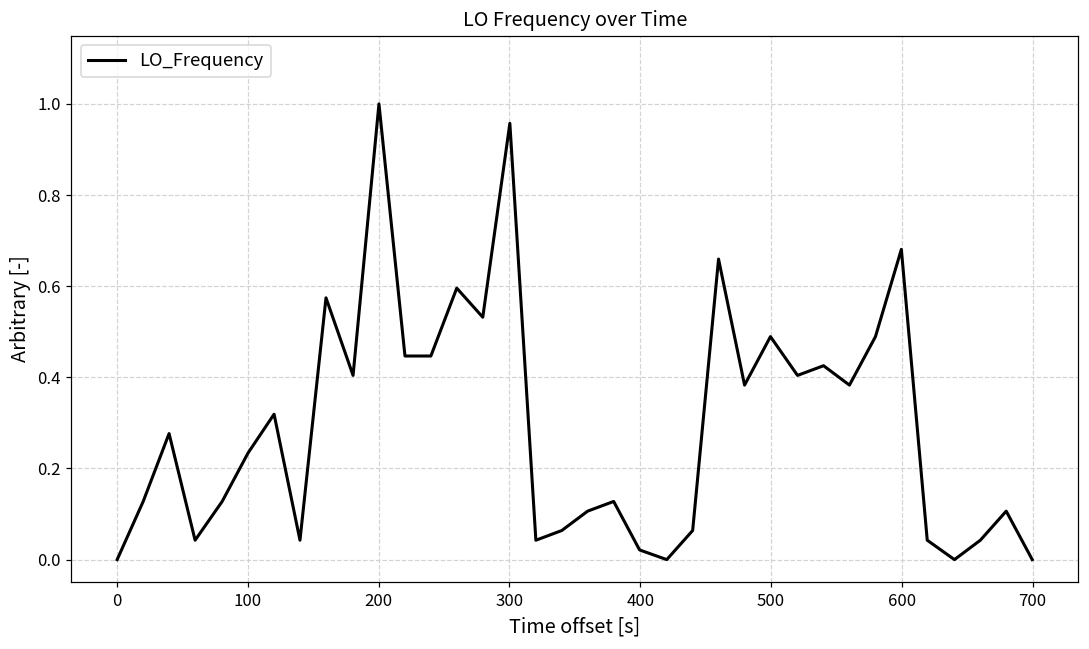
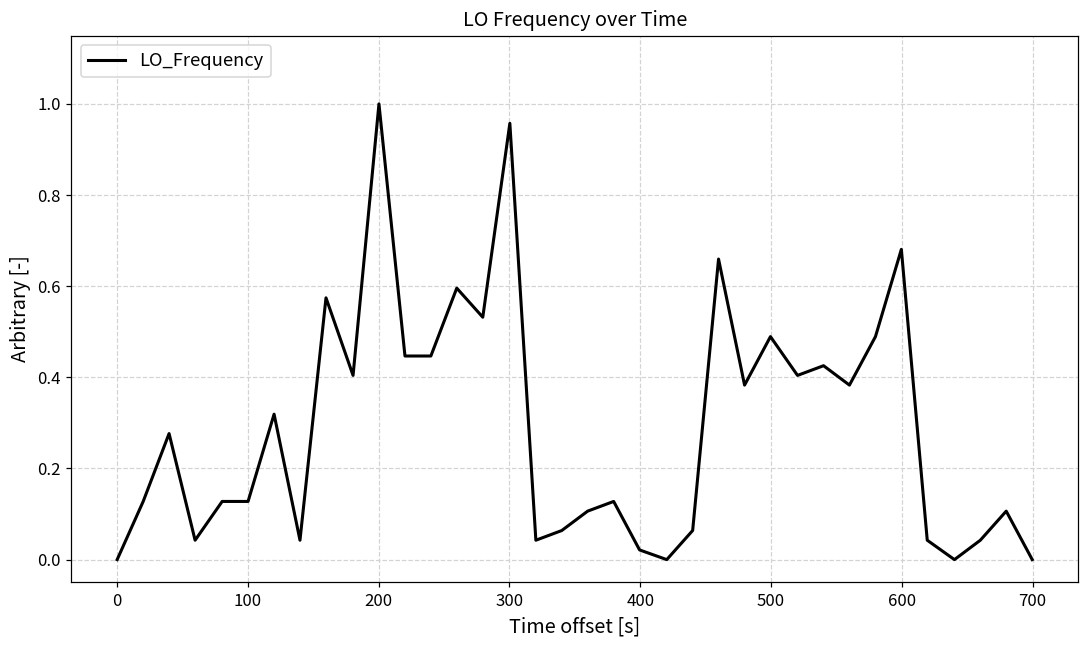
  {
    "0": 0.00,
-   "100": 0.23,
+   "100": 0.13,
    "200": 1.00,
    "300": 0.96,
    "600": 0.68,
    "700": 0.00
  }
